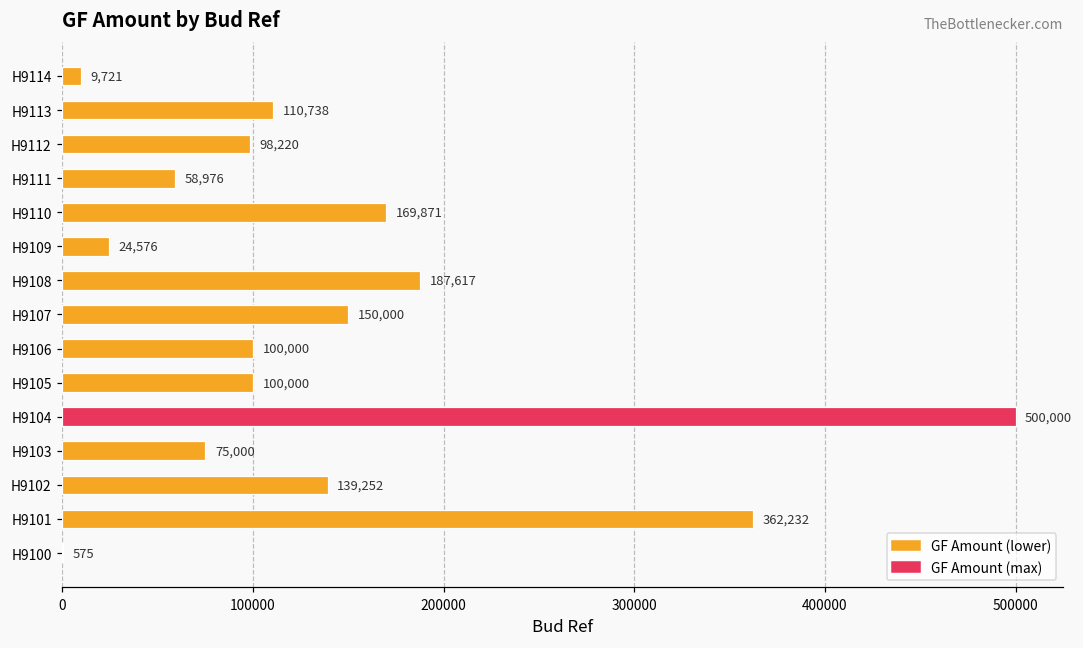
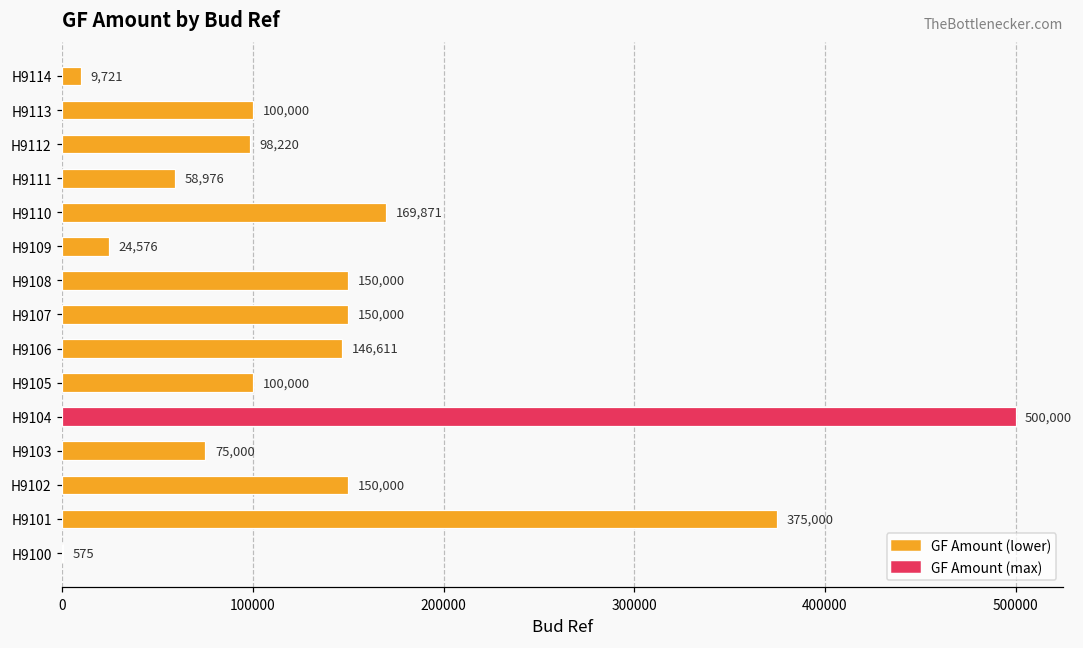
  {
    "H9114": "9,721",
-   "H9113": "110,738",
+   "H9113": "100,000",
    "H9112": "98,220",
    "H9111": "58,976",
    "H9110": "169,871",
    "H9109": "24,576",
-   "H9108": "187,617",
+   "H9108": "150,000",
    "H9107": "150,000",
-   "H9106": "100,000",
+   "H9106": "146,611",
    "H9105": "100,000",
    "H9104": "500,000",
    "H9103": "75,000",
-   "H9102": "139,252",
-   "H9101": "362,232",
+   "H9102": "150,000",
+   "H9101": "375,000",
    "H9100": "575"
  }
